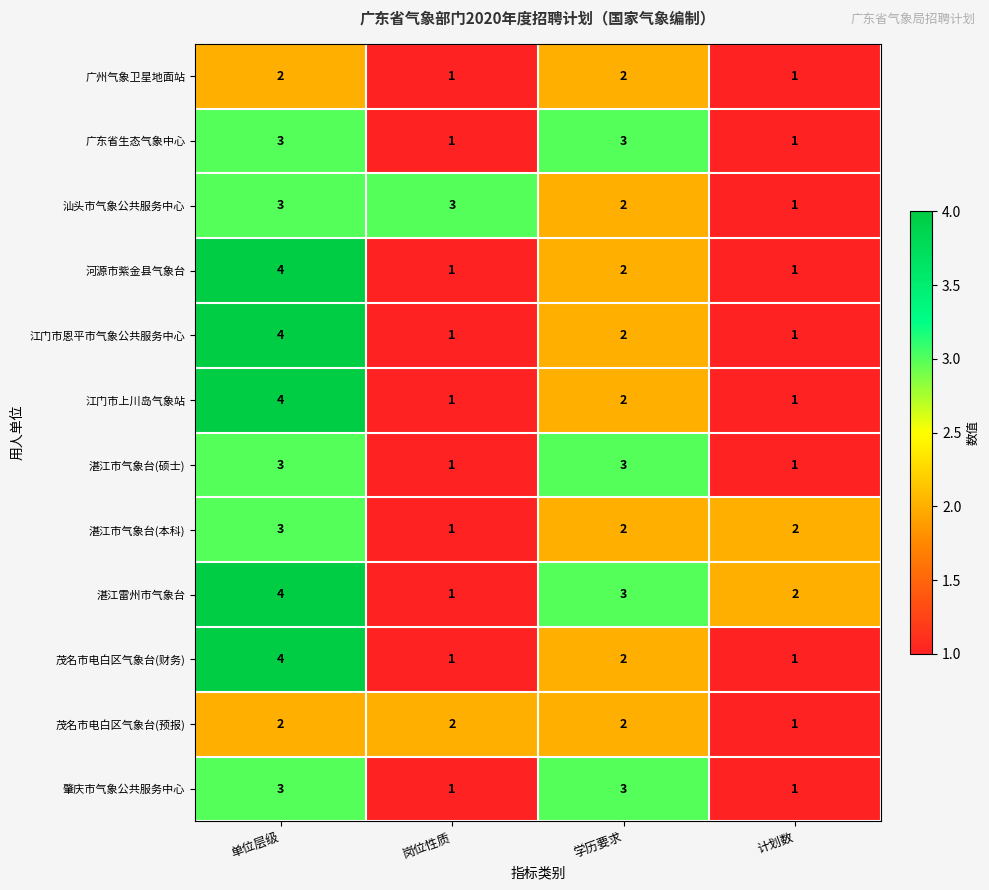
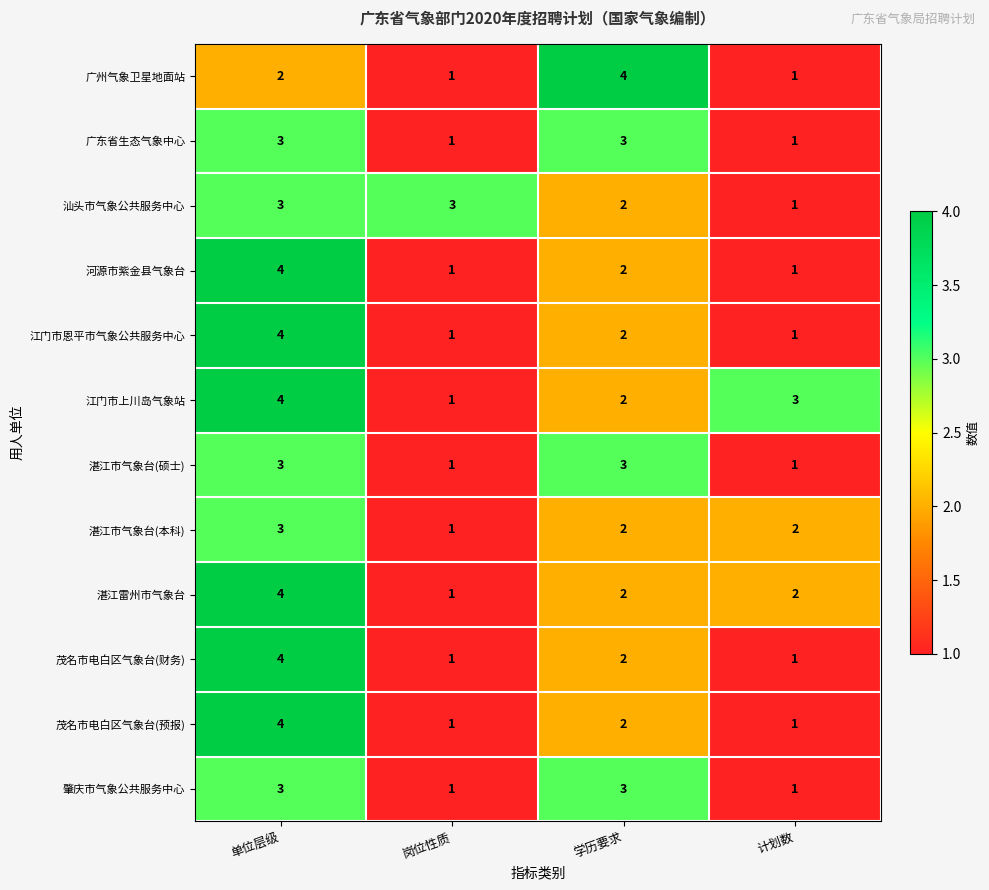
  {
    "广州气象卫星地面站": {
      "单位层级": 2,
      "岗位性质": 1,
-     "学历要求": 2,
+     "学历要求": 4,
      "计划数": 1
    },
    "广东省生态气象中心": {
      "单位层级": 3,
      "岗位性质": 1,
      "学历要求": 3,
      "计划数": 1
    },
    "汕头市气象公共服务中心": {
      "单位层级": 3,
      "岗位性质": 3,
      "学历要求": 2,
      "计划数": 1
    },
    "河源市紫金县气象台": {
      "单位层级": 4,
      "岗位性质": 1,
      "学历要求": 2,
      "计划数": 1
    },
    "江门市恩平市气象公共服务中心": {
      "单位层级": 4,
      "岗位性质": 1,
      "学历要求": 2,
      "计划数": 1
    },
    "江门市上川岛气象站": {
      "单位层级": 4,
      "岗位性质": 1,
      "学历要求": 2,
-     "计划数": 1
+     "计划数": 3
    },
    "湛江市气象台(硕士)": {
      "单位层级": 3,
      "岗位性质": 1,
      "学历要求": 3,
      "计划数": 1
    },
    "湛江市气象台(本科)": {
      "单位层级": 3,
      "岗位性质": 1,
      "学历要求": 2,
      "计划数": 2
    },
    "湛江雷州市气象台": {
      "单位层级": 4,
      "岗位性质": 1,
-     "学历要求": 3,
+     "学历要求": 2,
      "计划数": 2
    },
    "茂名市电白区气象台(财务)": {
      "单位层级": 4,
      "岗位性质": 1,
      "学历要求": 2,
      "计划数": 1
    },
    "茂名市电白区气象台(预报)": {
-     "单位层级": 2,
-     "岗位性质": 2,
+     "单位层级": 4,
+     "岗位性质": 1,
      "学历要求": 2,
      "计划数": 1
    },
    "肇庆市气象公共服务中心": {
      "单位层级": 3,
      "岗位性质": 1,
      "学历要求": 3,
      "计划数": 1
    }
  }
